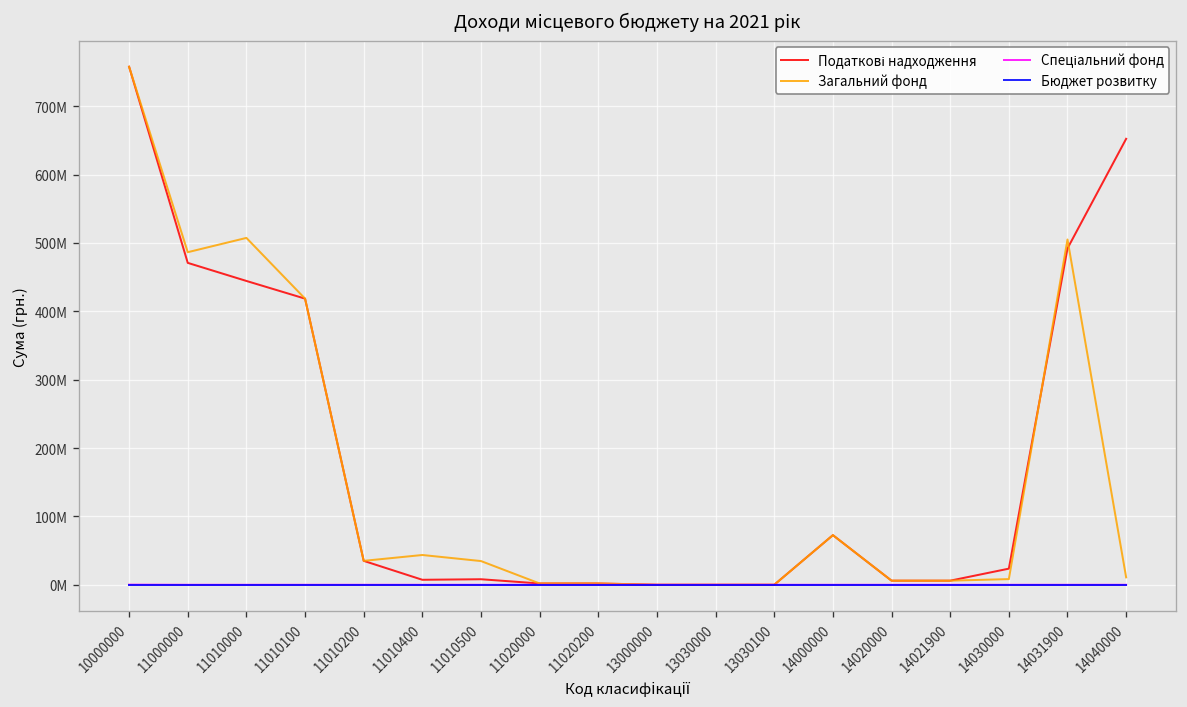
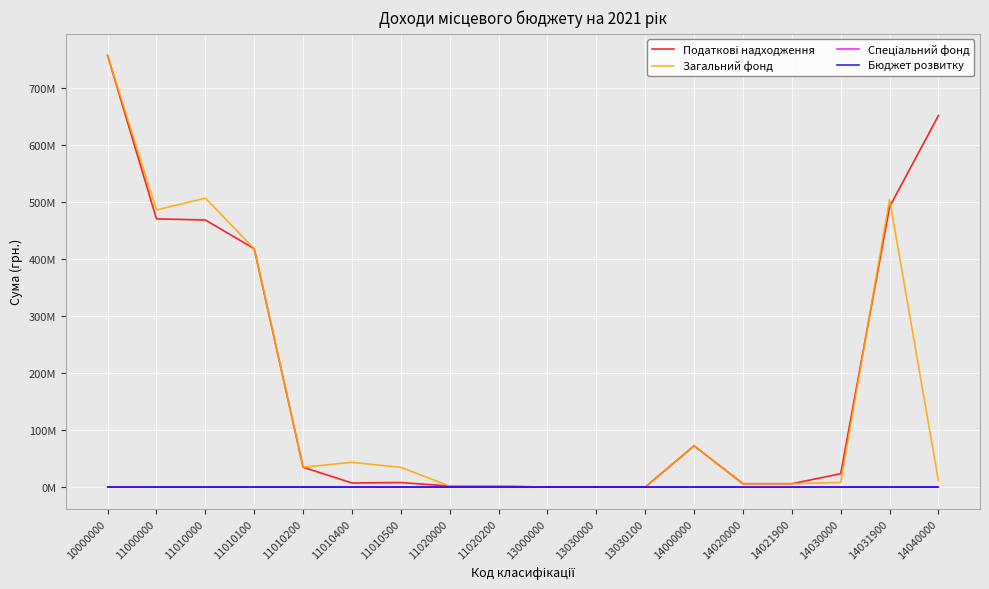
  {
    "Податкові надходження": {
      "11000000": 470000000,
-     "11010000": 440000000,
+     "11010000": 470000000,
      "11010400": 10000000,
      "11010500": 10000000,
      "14030000": 20000000,
      "14031900": 490000000,
      "14040000": 650000000
    },
    "Загальний фонд": {
      "11000000": 490000000,
      "11010000": 510000000,
      "11010400": 40000000,
      "11010500": 30000000,
      "14030000": 10000000,
      "14031900": 510000000,
      "14040000": 10000000
    },
    "Бюджет розвитку": {
      "10000000": 0,
      "11000000": 0,
      "11010000": 0,
      "11010100": 0,
      "11010200": 0,
      "11010400": 0,
      "11010500": 0,
      "14000000": 0,
      "14020000": 0,
      "14021900": 0,
      "14030000": 0,
      "14031900": 0,
      "14040000": 0
    }
  }
